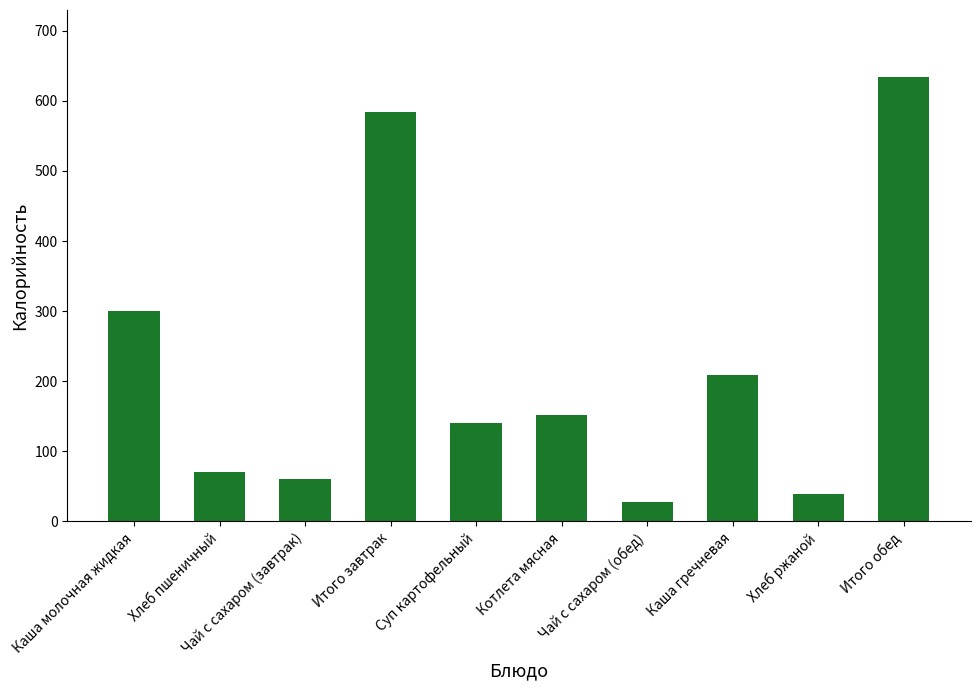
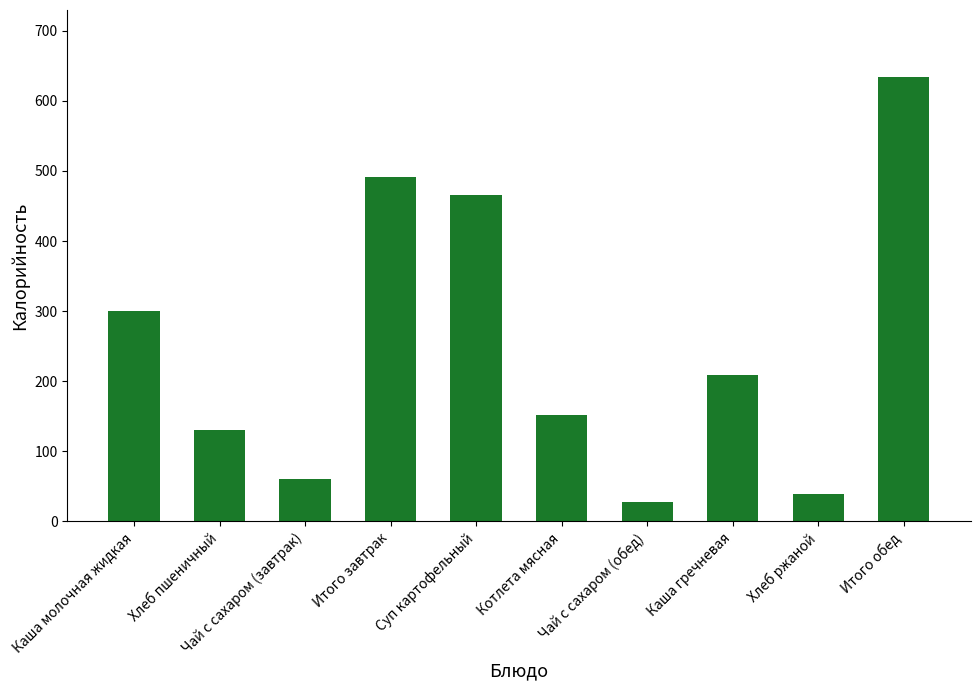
  {
    "Каша молочная жидкая": 300,
-   "Хлеб пшеничный": 70,
+   "Хлеб пшеничный": 130,
    "Чай с сахаром (завтрак)": 60,
-   "Итого завтрак": 580,
-   "Суп картофельный": 140,
+   "Итого завтрак": 490,
+   "Суп картофельный": 470,
    "Котлета мясная": 150,
    "Чай с сахаром (обед)": 30,
    "Каша гречневая": 210,
    "Хлеб ржаной": 40,
    "Итого обед": 630
  }
